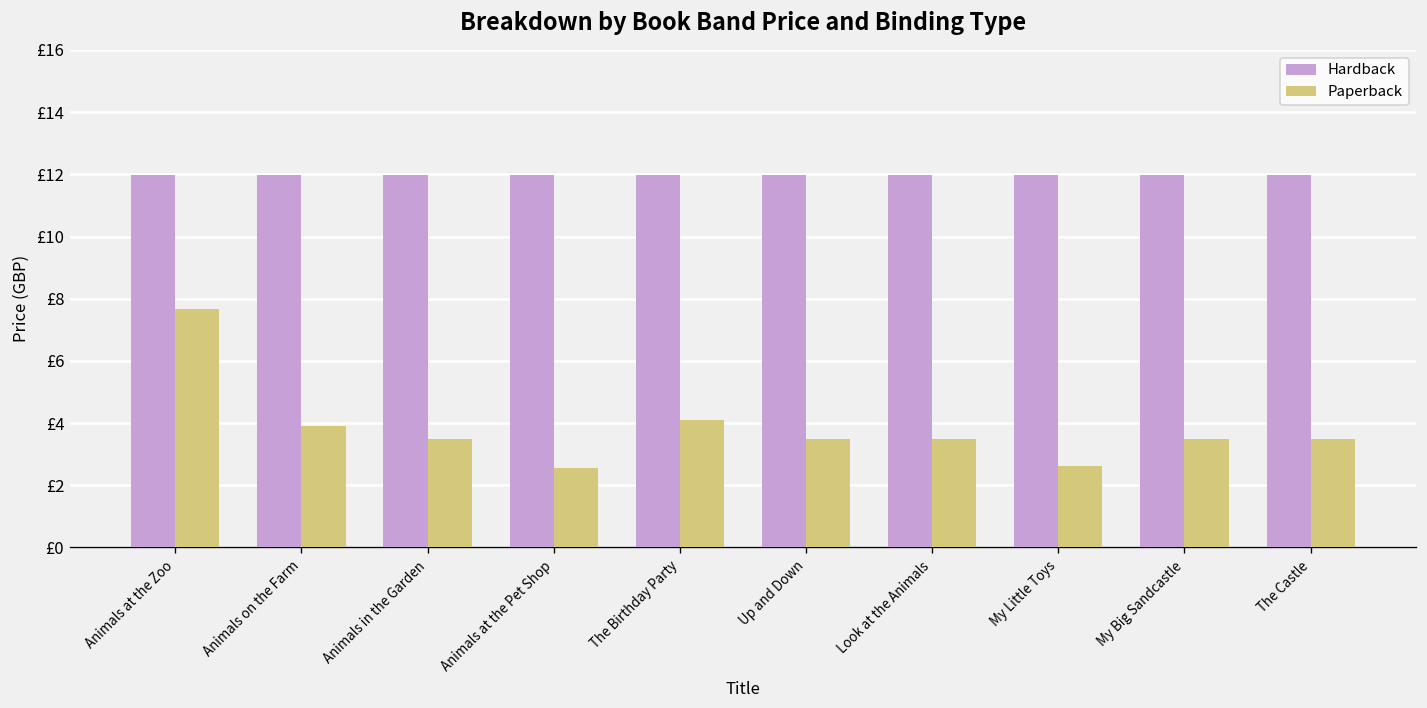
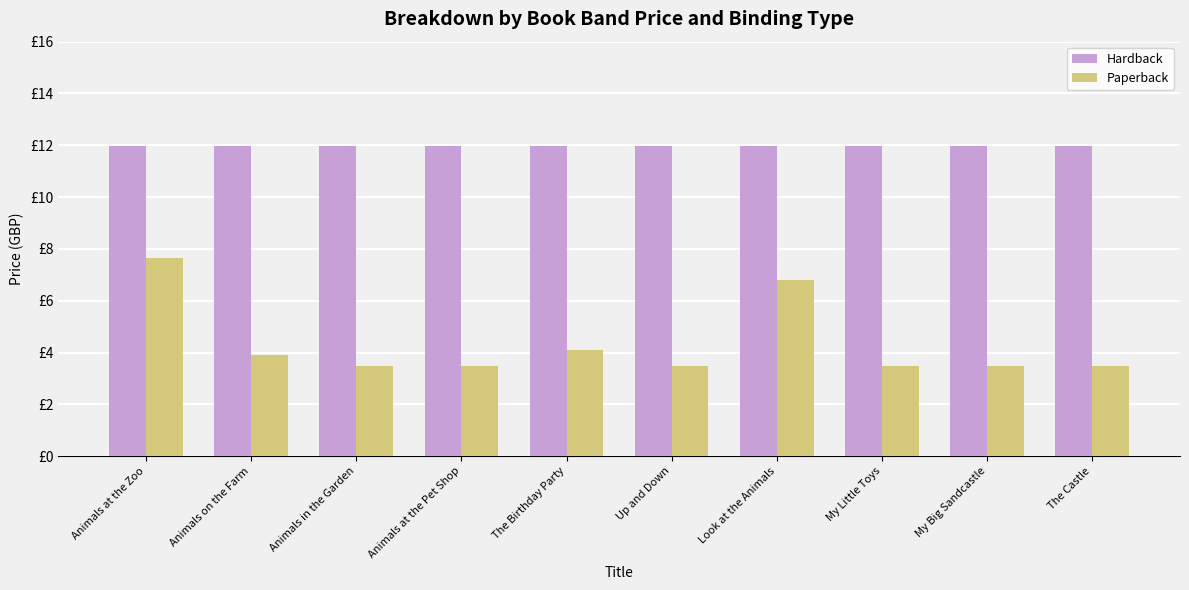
  {
    "Hardback": {
      "Animals at the Zoo": "£12.0",
      "Animals on the Farm": "£12.0",
      "Animals in the Garden": "£12.0",
      "Animals at the Pet Shop": "£12.0",
      "The Birthday Party": "£12.0",
      "Up and Down": "£12.0",
      "Look at the Animals": "£12.0",
      "My Little Toys": "£12.0",
      "My Big Sandcastle": "£12.0",
      "The Castle": "£12.0"
    },
    "Paperback": {
      "Animals at the Zoo": "£7.7",
      "Animals on the Farm": "£3.9",
      "Animals in the Garden": "£3.5",
-     "Animals at the Pet Shop": "£2.5",
+     "Animals at the Pet Shop": "£3.5",
      "The Birthday Party": "£4.1",
      "Up and Down": "£3.5",
-     "Look at the Animals": "£3.5",
-     "My Little Toys": "£2.6",
+     "Look at the Animals": "£6.8",
+     "My Little Toys": "£3.5",
      "My Big Sandcastle": "£3.5",
      "The Castle": "£3.5"
    }
  }
